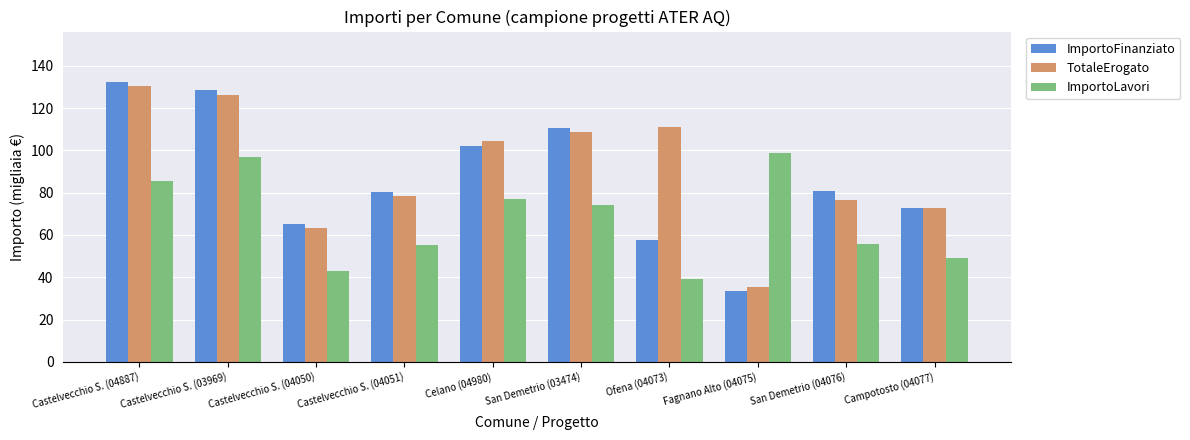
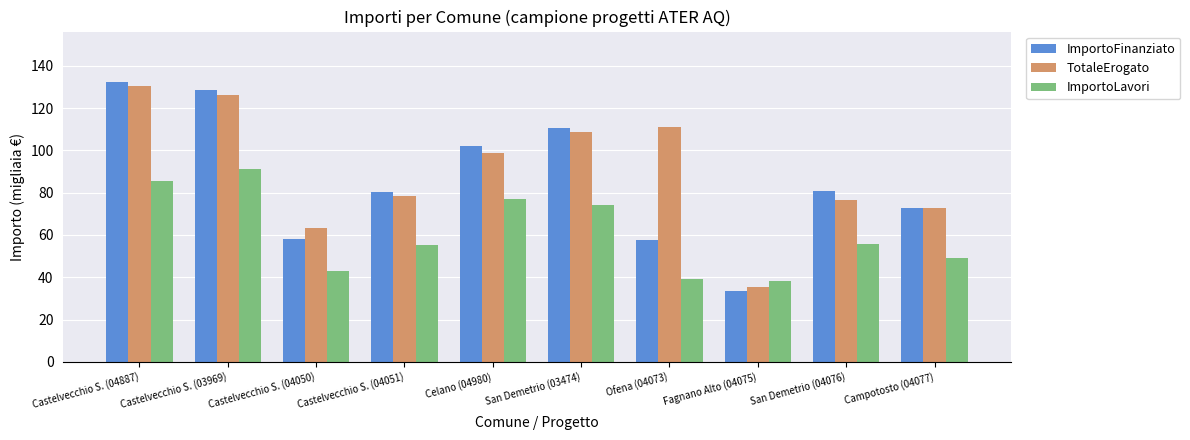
  {
    "ImportoFinanziato": {
      "Castelvecchio S. (04887)": 132,
      "Castelvecchio S. (03969)": 129,
-     "Castelvecchio S. (04050)": 65,
+     "Castelvecchio S. (04050)": 58,
      "Castelvecchio S. (04051)": 80,
      "Celano (04980)": 102,
      "San Demetrio (03474)": 111,
      "Ofena (04073)": 57,
      "Fagnano Alto (04075)": 34,
      "San Demetrio (04076)": 81,
      "Campotosto (04077)": 73
    },
    "TotaleErogato": {
      "Castelvecchio S. (04887)": 131,
      "Castelvecchio S. (03969)": 126,
      "Castelvecchio S. (04050)": 63,
      "Castelvecchio S. (04051)": 78,
-     "Celano (04980)": 104,
+     "Celano (04980)": 99,
      "San Demetrio (03474)": 109,
      "Ofena (04073)": 111,
      "Fagnano Alto (04075)": 36,
      "San Demetrio (04076)": 77,
      "Campotosto (04077)": 73
    },
    "ImportoLavori": {
      "Castelvecchio S. (04887)": 86,
-     "Castelvecchio S. (03969)": 97,
+     "Castelvecchio S. (03969)": 91,
      "Castelvecchio S. (04050)": 43,
      "Castelvecchio S. (04051)": 55,
      "Celano (04980)": 77,
      "San Demetrio (03474)": 74,
      "Ofena (04073)": 39,
-     "Fagnano Alto (04075)": 99,
+     "Fagnano Alto (04075)": 38,
      "San Demetrio (04076)": 56,
      "Campotosto (04077)": 49
    }
  }
